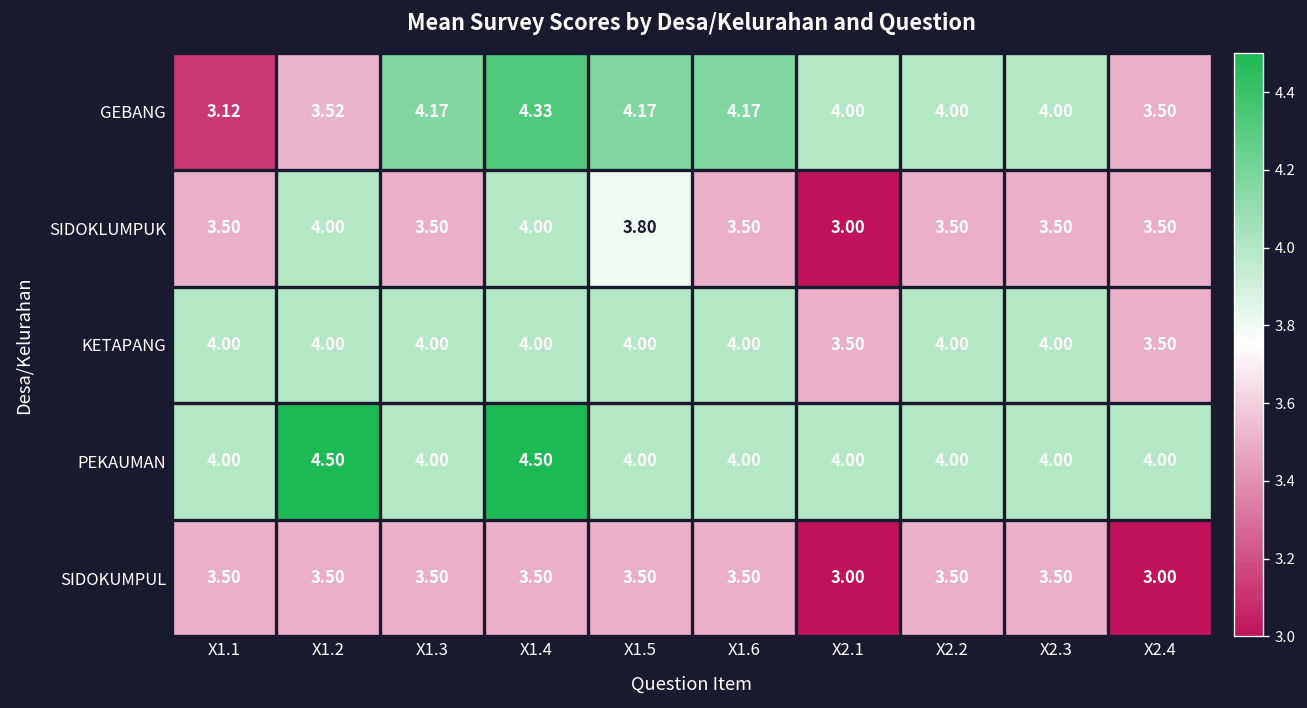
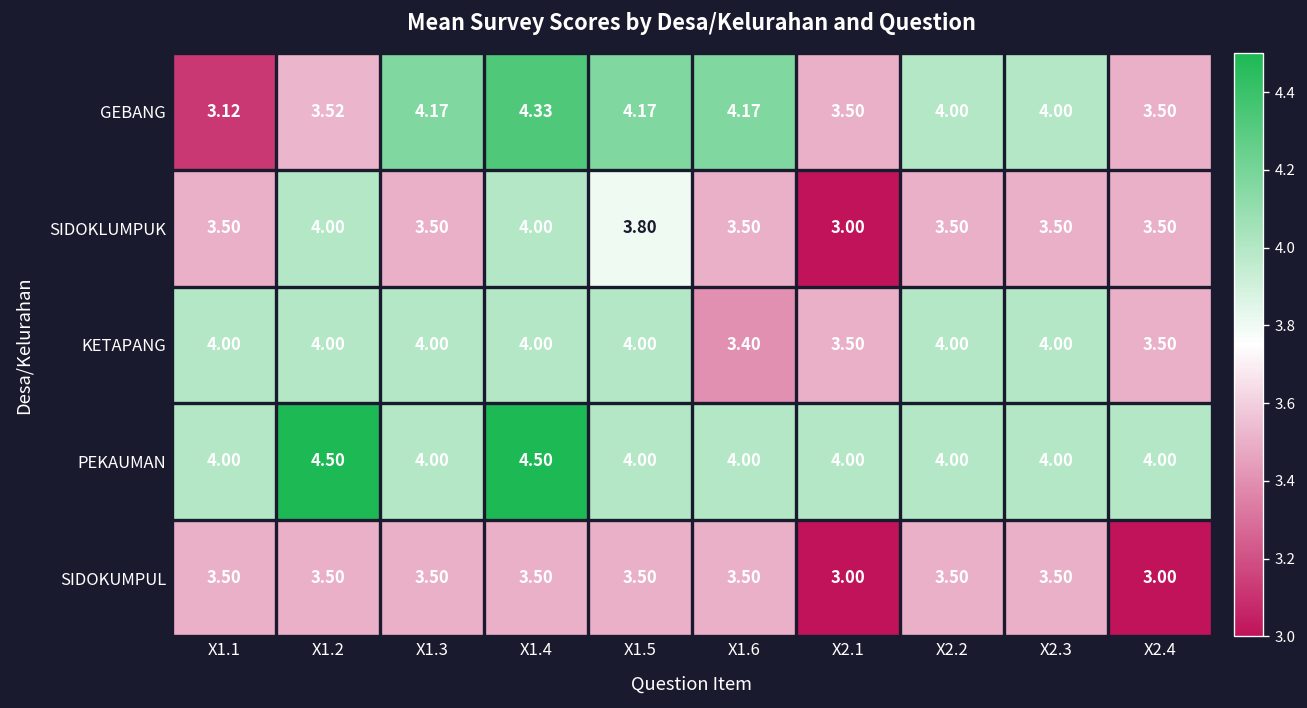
  {
    "GEBANG": {
      "X1.1": 3.12,
      "X1.2": 3.52,
      "X1.3": 4.17,
      "X1.4": 4.33,
      "X1.5": 4.17,
      "X1.6": 4.17,
-     "X2.1": 4.00,
+     "X2.1": 3.50,
      "X2.2": 4.00,
      "X2.3": 4.00,
      "X2.4": 3.50
    },
    "SIDOKLUMPUK": {
      "X1.1": 3.50,
      "X1.2": 4.00,
      "X1.3": 3.50,
      "X1.4": 4.00,
      "X1.5": 3.80,
      "X1.6": 3.50,
      "X2.1": 3.00,
      "X2.2": 3.50,
      "X2.3": 3.50,
      "X2.4": 3.50
    },
    "KETAPANG": {
      "X1.1": 4.00,
      "X1.2": 4.00,
      "X1.3": 4.00,
      "X1.4": 4.00,
      "X1.5": 4.00,
-     "X1.6": 4.00,
+     "X1.6": 3.40,
      "X2.1": 3.50,
      "X2.2": 4.00,
      "X2.3": 4.00,
      "X2.4": 3.50
    },
    "PEKAUMAN": {
      "X1.1": 4.00,
      "X1.2": 4.50,
      "X1.3": 4.00,
      "X1.4": 4.50,
      "X1.5": 4.00,
      "X1.6": 4.00,
      "X2.1": 4.00,
      "X2.2": 4.00,
      "X2.3": 4.00,
      "X2.4": 4.00
    },
    "SIDOKUMPUL": {
      "X1.1": 3.50,
      "X1.2": 3.50,
      "X1.3": 3.50,
      "X1.4": 3.50,
      "X1.5": 3.50,
      "X1.6": 3.50,
      "X2.1": 3.00,
      "X2.2": 3.50,
      "X2.3": 3.50,
      "X2.4": 3.00
    }
  }
